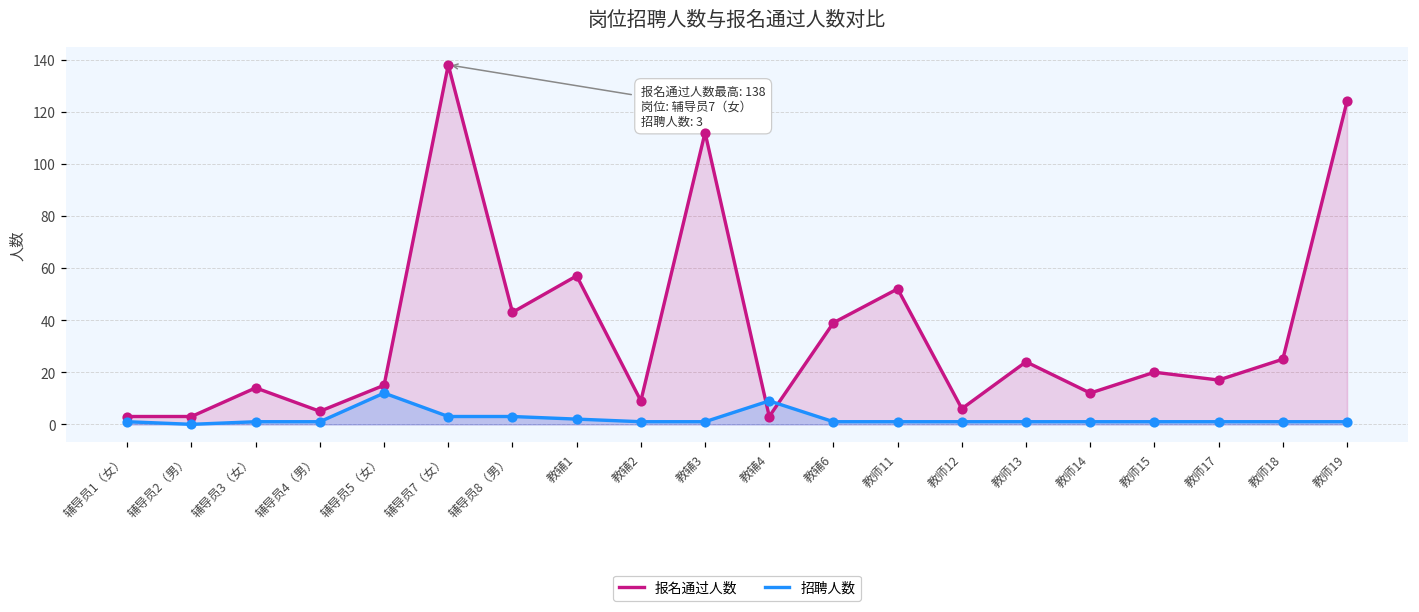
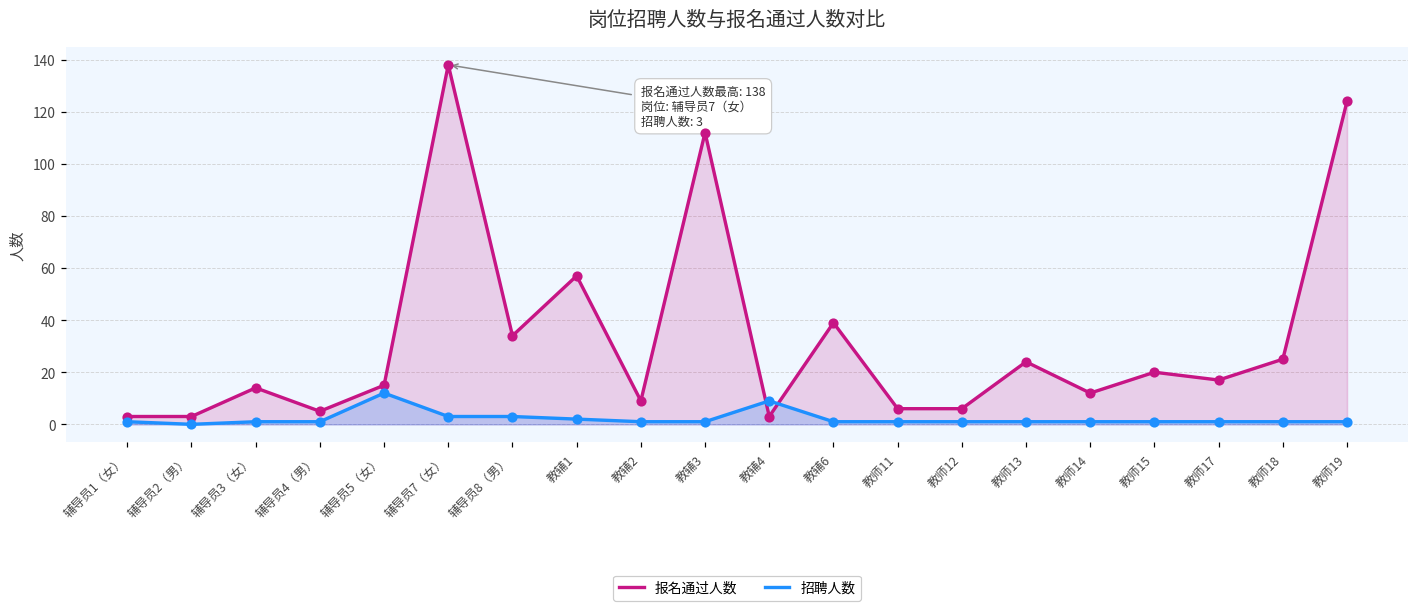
  {
    "报名通过人数": {
      "辅导员1（女）": 3,
      "辅导员2（男）": 3,
      "辅导员3（女）": 14,
      "辅导员4（男）": 5,
      "辅导员5（女）": 15,
-     "辅导员8（男）": 43,
+     "辅导员8（男）": 34,
      "教辅1": 57,
      "教辅2": 9,
      "教辅4": 3,
      "教辅6": 39,
-     "教师11": 52,
+     "教师11": 6,
      "教师12": 6,
      "教师13": 24,
      "教师14": 12,
      "教师15": 20,
      "教师17": 17,
      "教师18": 25,
      "教师19": 124
    },
    "招聘人数": {
      "辅导员1（女）": 1,
      "辅导员2（男）": 0,
      "辅导员3（女）": 1,
      "辅导员4（男）": 1,
      "辅导员5（女）": 12,
      "辅导员7（女）": 3,
      "辅导员8（男）": 3,
      "教辅1": 2,
      "教辅2": 1,
      "教辅3": 1,
      "教辅4": 9,
      "教辅6": 1,
      "教师11": 1,
      "教师12": 1,
      "教师13": 1,
      "教师14": 1,
      "教师15": 1,
      "教师17": 1,
      "教师18": 1,
      "教师19": 1
    }
  }
